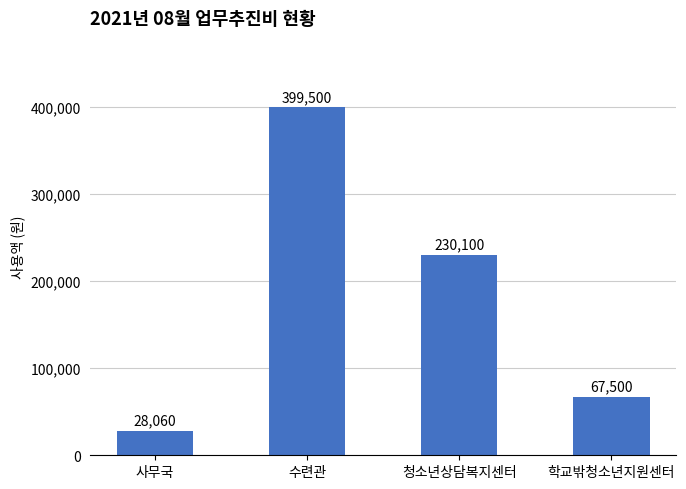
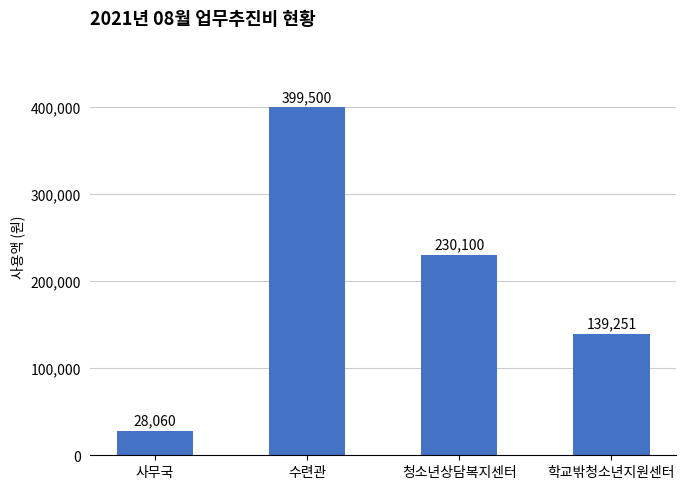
  {
    "사무국": "28,060",
    "수련관": "399,500",
    "청소년상담복지센터": "230,100",
-   "학교밖청소년지원센터": "67,500"
+   "학교밖청소년지원센터": "139,251"
  }
